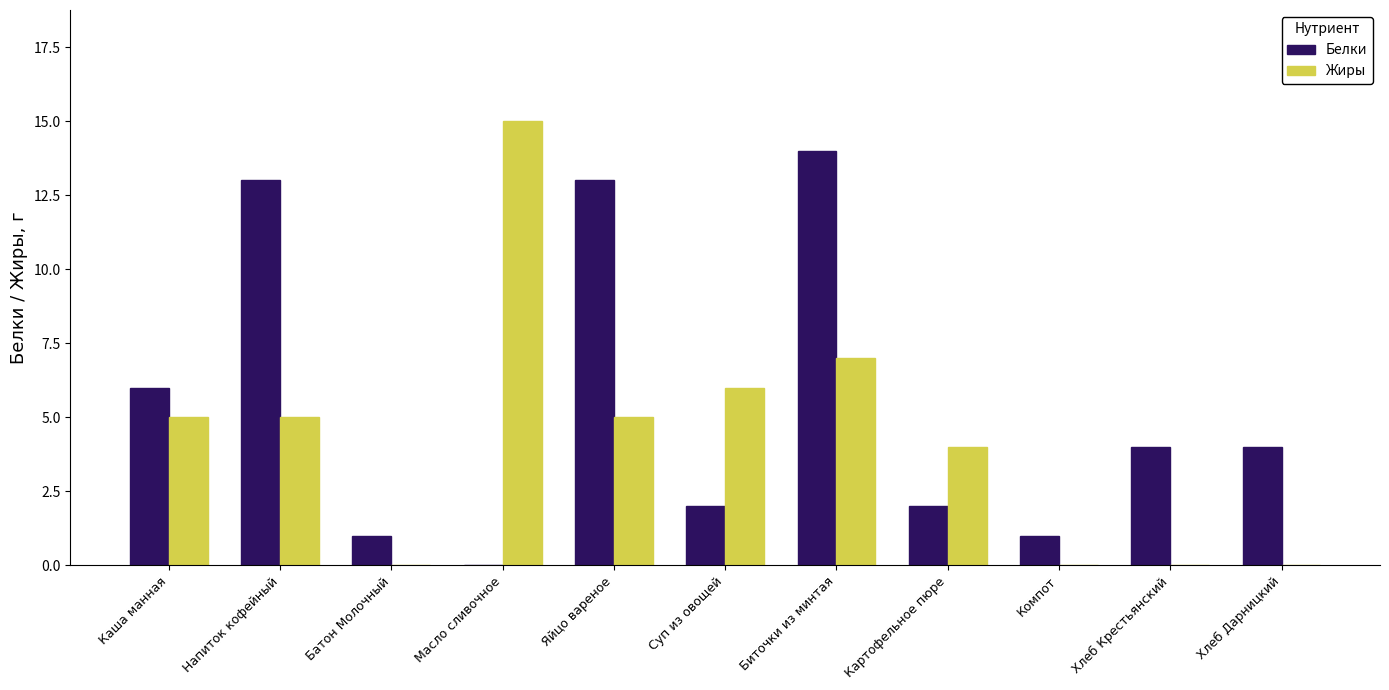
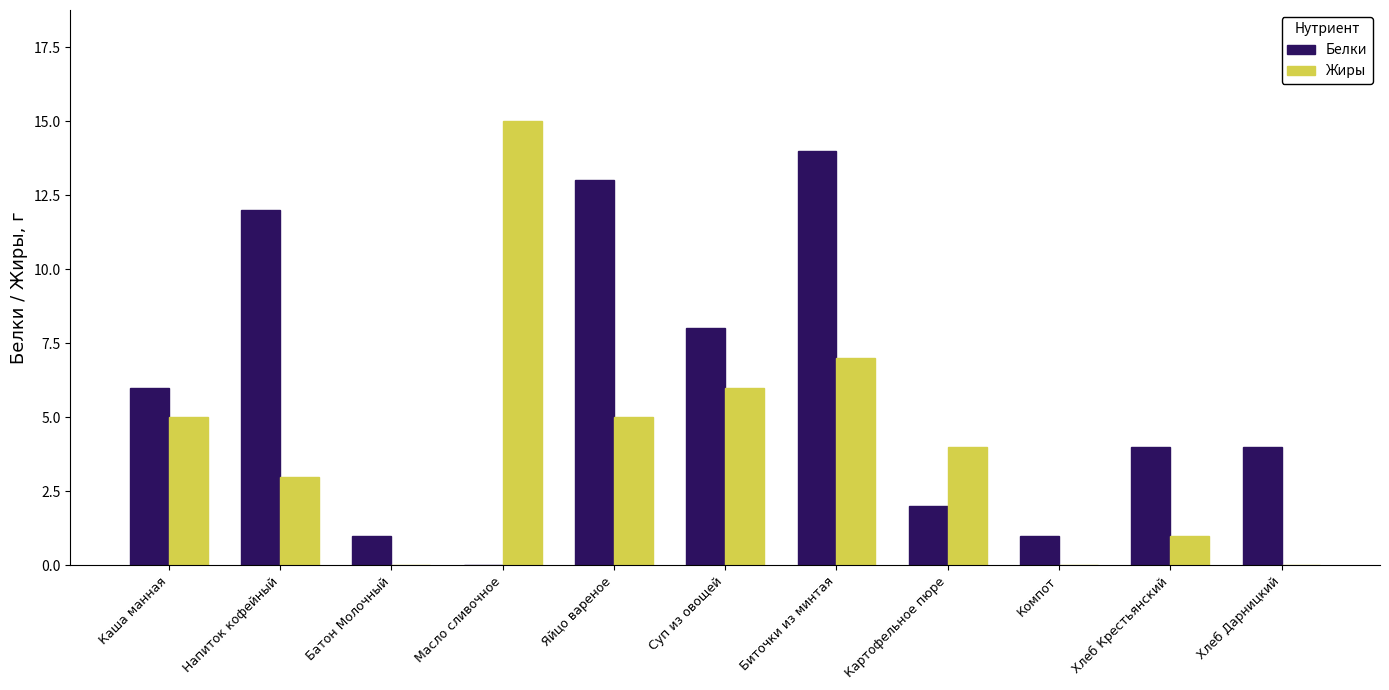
  {
    "Белки": {
      "Каша манная": 6,
-     "Напиток кофейный": 13,
+     "Напиток кофейный": 12,
      "Батон Молочный": 1,
      "Масло сливочное": 0,
      "Яйцо вареное": 13,
-     "Суп из овощей": 2,
+     "Суп из овощей": 8,
      "Биточки из минтая": 14,
      "Картофельное пюре": 2,
      "Компот": 1,
      "Хлеб Крестьянский": 4,
      "Хлеб Дарницкий": 4
    },
    "Жиры": {
      "Каша манная": 5,
-     "Напиток кофейный": 5,
+     "Напиток кофейный": 3,
      "Батон Молочный": 0,
      "Масло сливочное": 15,
      "Яйцо вареное": 5,
      "Суп из овощей": 6,
      "Биточки из минтая": 7,
      "Картофельное пюре": 4,
      "Компот": 0,
-     "Хлеб Крестьянский": 0,
+     "Хлеб Крестьянский": 1,
      "Хлеб Дарницкий": 0
    }
  }
